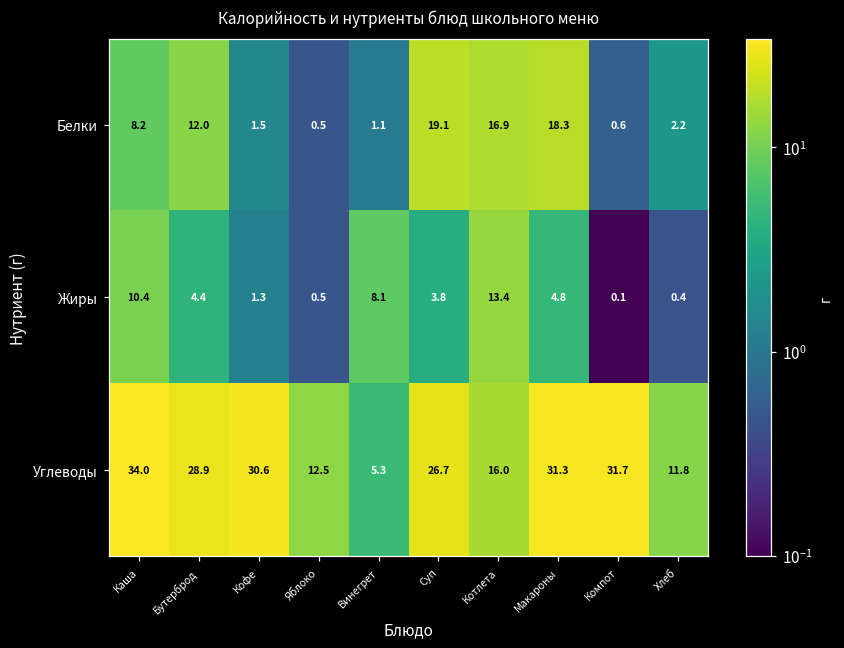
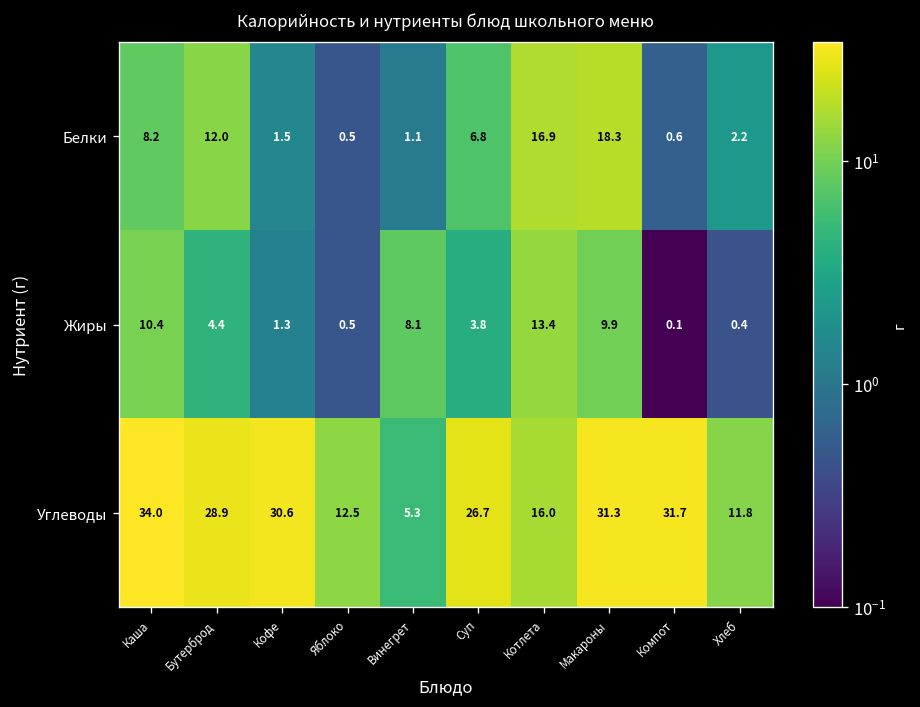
  {
    "Белки": {
      "Каша": 8.2,
      "Бутерброд": 12.0,
      "Кофе": 1.5,
      "Яблоко": 0.5,
      "Винегрет": 1.1,
-     "Суп": 19.1,
+     "Суп": 6.8,
      "Котлета": 16.9,
      "Макароны": 18.3,
      "Компот": 0.6,
      "Хлеб": 2.2
    },
    "Жиры": {
      "Каша": 10.4,
      "Бутерброд": 4.4,
      "Кофе": 1.3,
      "Яблоко": 0.5,
      "Винегрет": 8.1,
      "Суп": 3.8,
      "Котлета": 13.4,
-     "Макароны": 4.8,
+     "Макароны": 9.9,
      "Компот": 0.1,
      "Хлеб": 0.4
    },
    "Углеводы": {
      "Каша": 34.0,
      "Бутерброд": 28.9,
      "Кофе": 30.6,
      "Яблоко": 12.5,
      "Винегрет": 5.3,
      "Суп": 26.7,
      "Котлета": 16.0,
      "Макароны": 31.3,
      "Компот": 31.7,
      "Хлеб": 11.8
    }
  }
